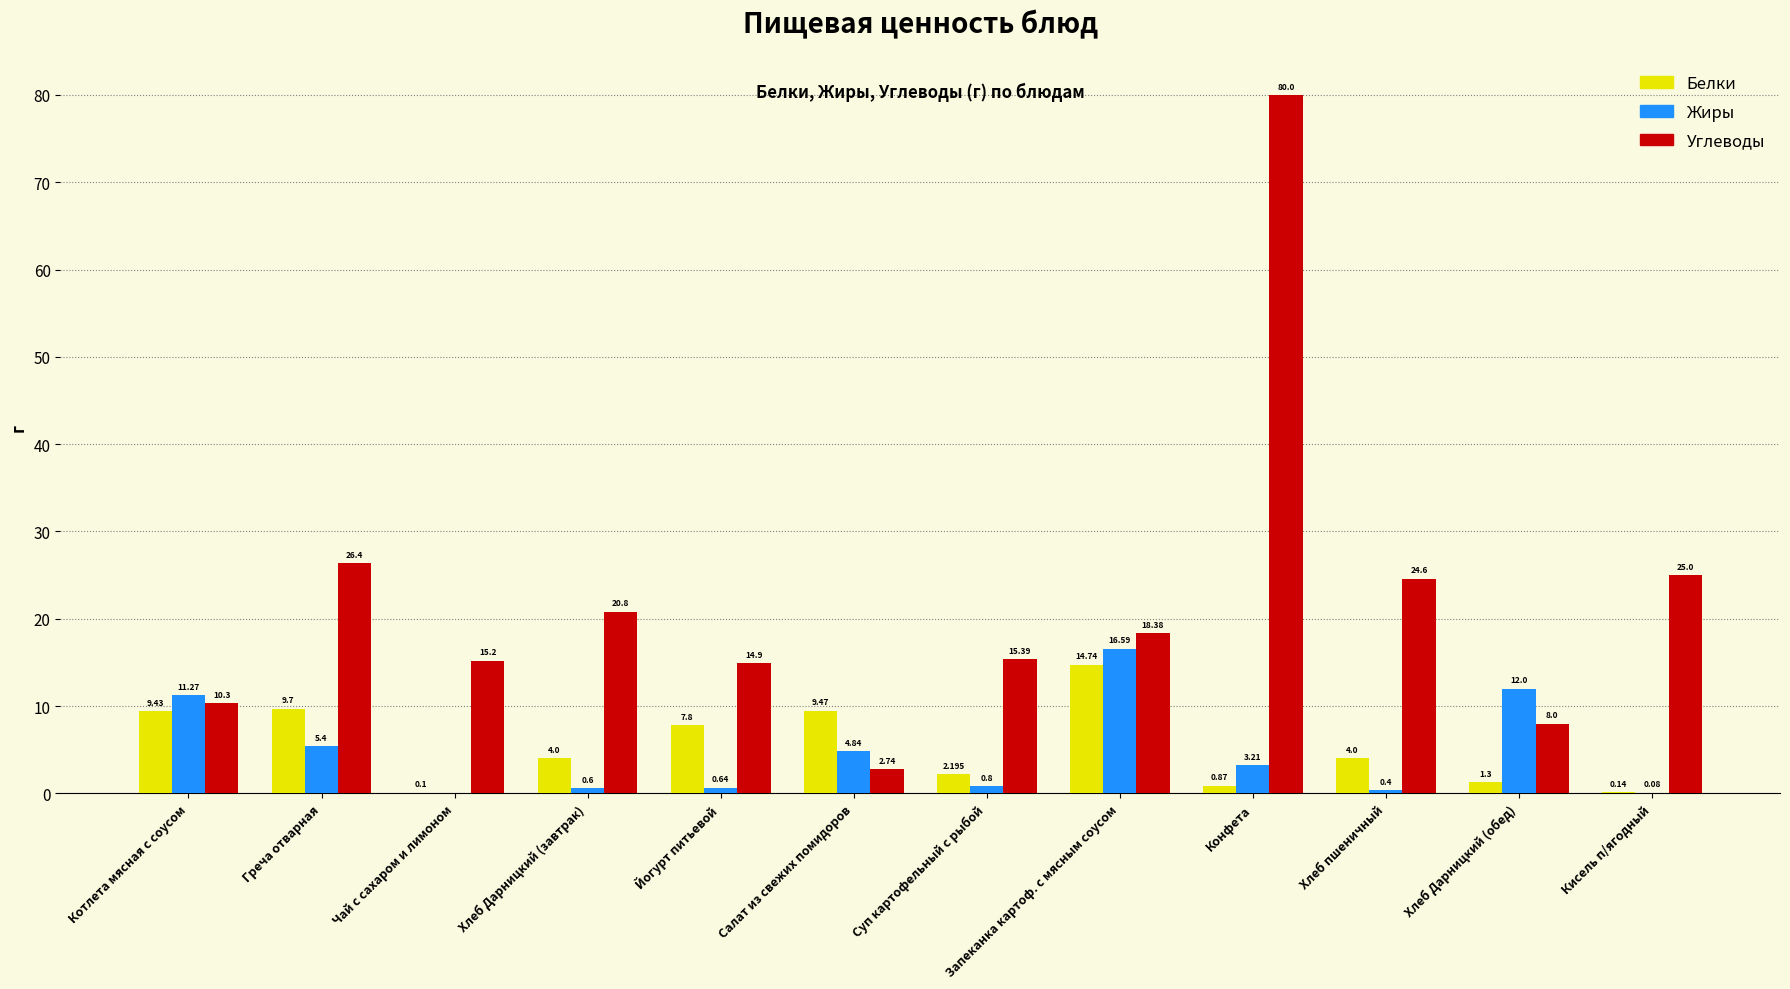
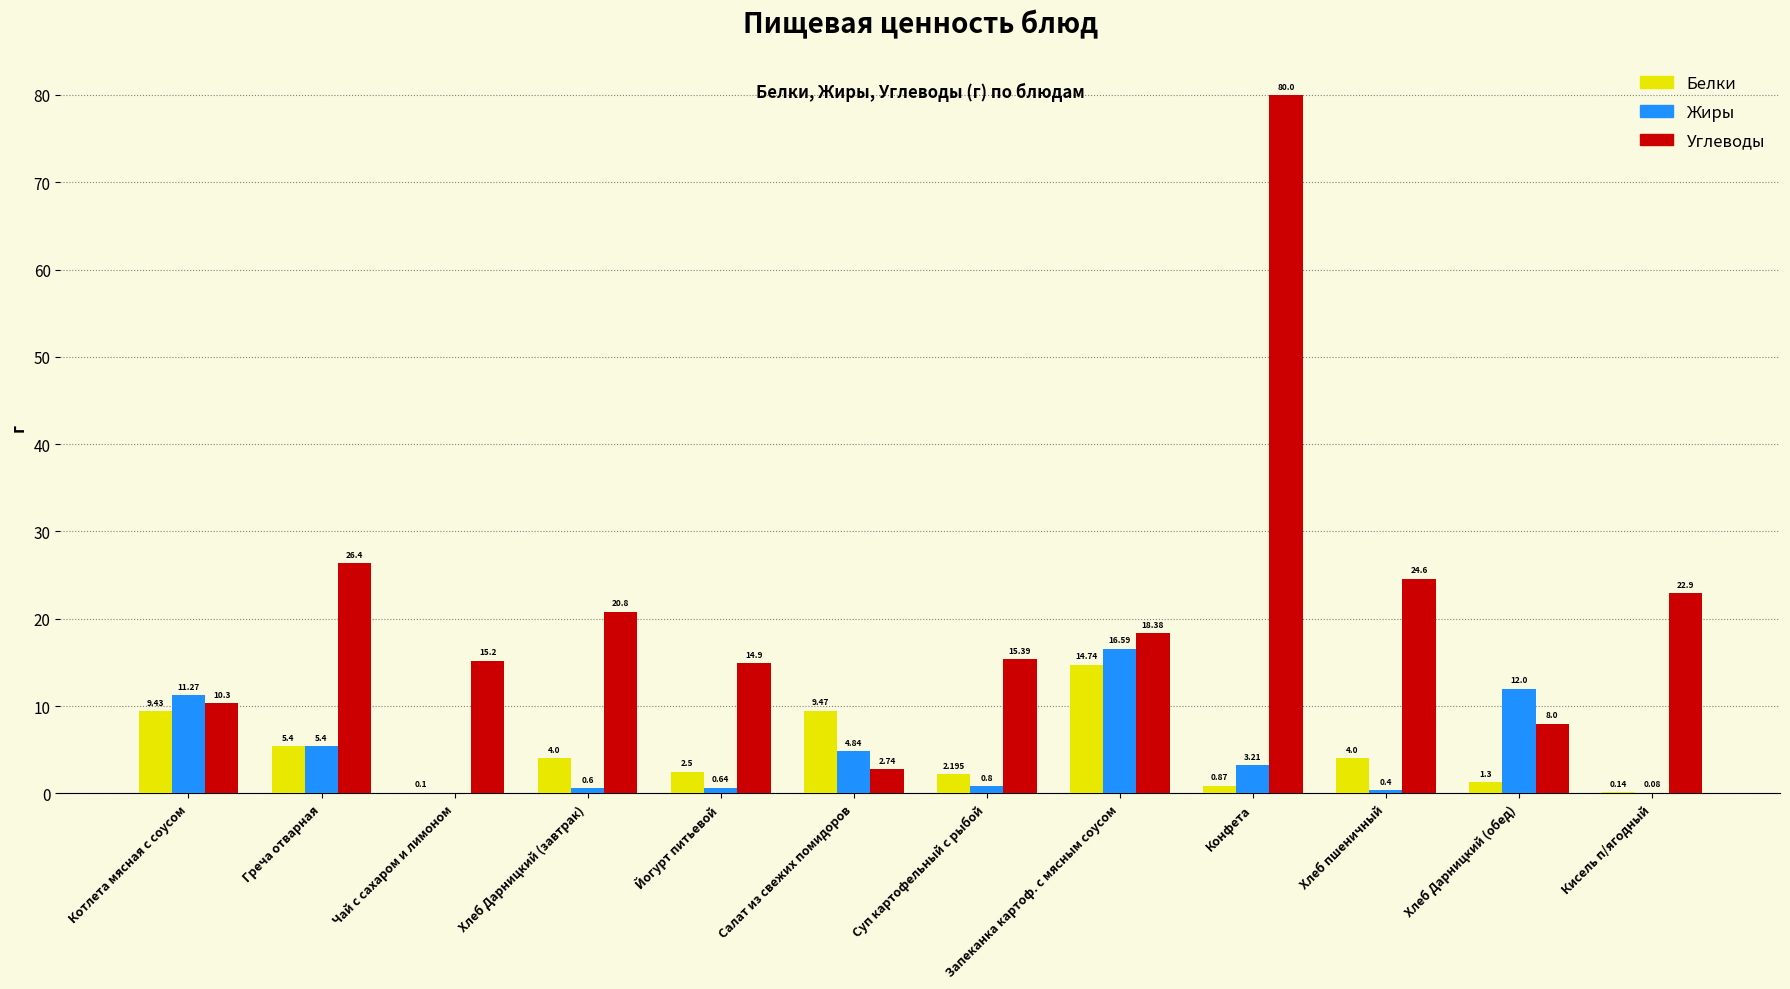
  {
    "Белки": {
      "Котлета мясная с соусом": 9.43,
-     "Греча отварная": 9.7,
+     "Греча отварная": 5.4,
      "Чай с сахаром и лимоном": 0.1,
      "Хлеб Дарницкий (завтрак)": 4.0,
-     "Йогурт питьевой": 7.8,
+     "Йогурт питьевой": 2.5,
      "Салат из свежих помидоров": 9.47,
      "Суп картофельный с рыбой": 2.195,
      "Запеканка картоф. с мясным соусом": 14.74,
      "Конфета": 0.87,
      "Хлеб пшеничный": 4.0,
      "Хлеб Дарницкий (обед)": 1.3,
      "Кисель п/ягодный": 0.14
    },
    "Жиры": {
      "Котлета мясная с соусом": 11.27,
      "Греча отварная": 5.4,
      "Хлеб Дарницкий (завтрак)": 0.6,
      "Йогурт питьевой": 0.64,
      "Салат из свежих помидоров": 4.84,
      "Суп картофельный с рыбой": 0.8,
      "Запеканка картоф. с мясным соусом": 16.59,
      "Конфета": 3.21,
      "Хлеб пшеничный": 0.4,
      "Хлеб Дарницкий (обед)": 12.0,
      "Кисель п/ягодный": 0.08
    },
    "Углеводы": {
      "Котлета мясная с соусом": 10.3,
      "Греча отварная": 26.4,
      "Чай с сахаром и лимоном": 15.2,
      "Хлеб Дарницкий (завтрак)": 20.8,
      "Йогурт питьевой": 14.9,
      "Салат из свежих помидоров": 2.74,
      "Суп картофельный с рыбой": 15.39,
      "Запеканка картоф. с мясным соусом": 18.38,
      "Конфета": 80.0,
      "Хлеб пшеничный": 24.6,
      "Хлеб Дарницкий (обед)": 8.0,
-     "Кисель п/ягодный": 25.0
+     "Кисель п/ягодный": 22.9
    }
  }
